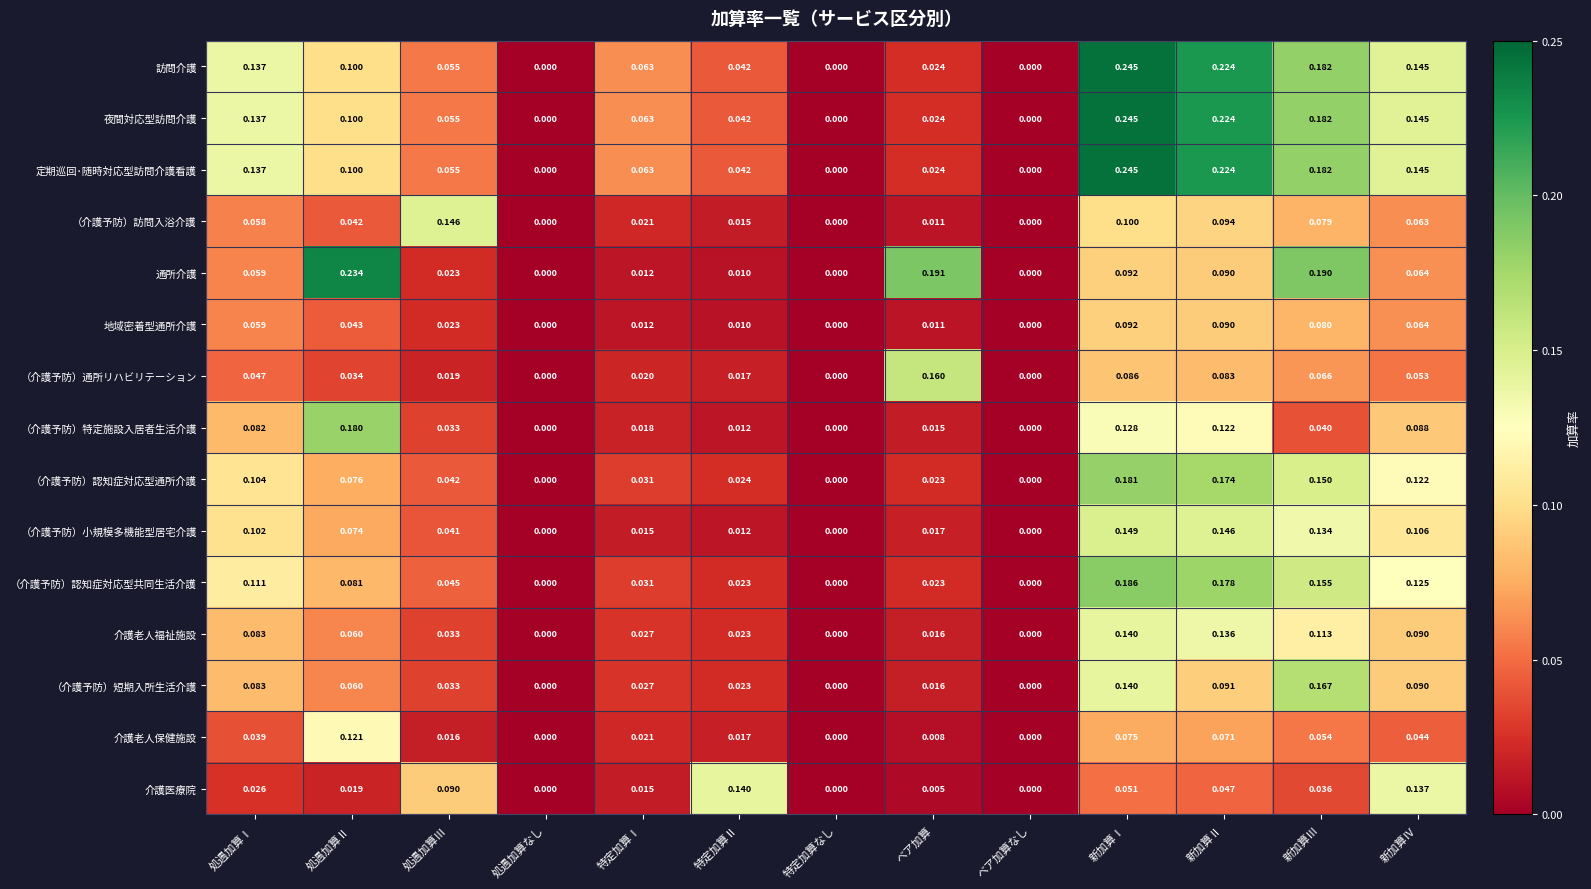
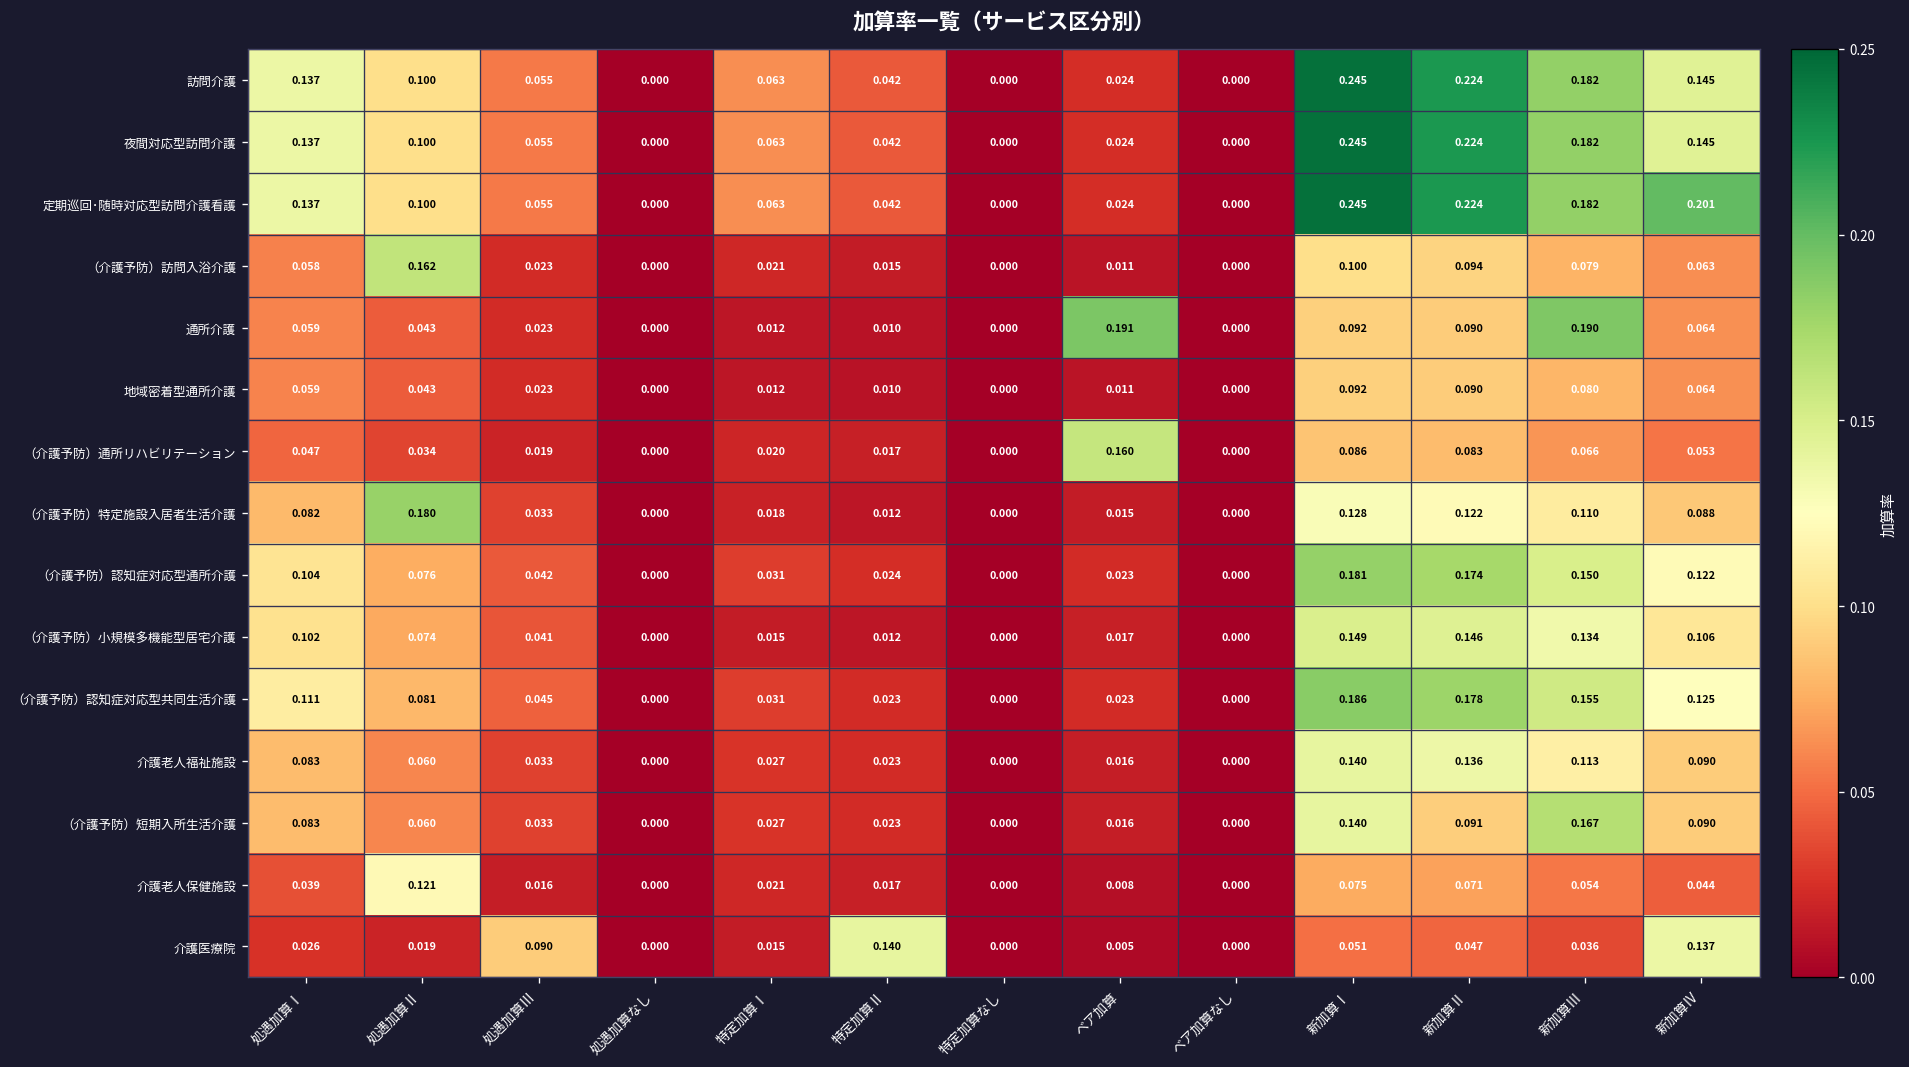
  {
    "訪問介護": {
      "処遇加算Ⅰ": 0.137,
      "処遇加算Ⅱ": 0.100,
      "処遇加算Ⅲ": 0.055,
      "処遇加算なし": 0.000,
      "特定加算Ⅰ": 0.063,
      "特定加算Ⅱ": 0.042,
      "特定加算なし": 0.000,
      "ベア加算": 0.024,
      "ベア加算なし": 0.000,
      "新加算Ⅰ": 0.245,
      "新加算Ⅱ": 0.224,
      "新加算Ⅲ": 0.182,
      "新加算Ⅳ": 0.145
    },
    "夜間対応型訪問介護": {
      "処遇加算Ⅰ": 0.137,
      "処遇加算Ⅱ": 0.100,
      "処遇加算Ⅲ": 0.055,
      "処遇加算なし": 0.000,
      "特定加算Ⅰ": 0.063,
      "特定加算Ⅱ": 0.042,
      "特定加算なし": 0.000,
      "ベア加算": 0.024,
      "ベア加算なし": 0.000,
      "新加算Ⅰ": 0.245,
      "新加算Ⅱ": 0.224,
      "新加算Ⅲ": 0.182,
      "新加算Ⅳ": 0.145
    },
    "定期巡回･随時対応型訪問介護看護": {
      "処遇加算Ⅰ": 0.137,
      "処遇加算Ⅱ": 0.100,
      "処遇加算Ⅲ": 0.055,
      "処遇加算なし": 0.000,
      "特定加算Ⅰ": 0.063,
      "特定加算Ⅱ": 0.042,
      "特定加算なし": 0.000,
      "ベア加算": 0.024,
      "ベア加算なし": 0.000,
      "新加算Ⅰ": 0.245,
      "新加算Ⅱ": 0.224,
      "新加算Ⅲ": 0.182,
-     "新加算Ⅳ": 0.145
+     "新加算Ⅳ": 0.201
    },
    "（介護予防）訪問入浴介護": {
      "処遇加算Ⅰ": 0.058,
-     "処遇加算Ⅱ": 0.042,
-     "処遇加算Ⅲ": 0.146,
+     "処遇加算Ⅱ": 0.162,
+     "処遇加算Ⅲ": 0.023,
      "処遇加算なし": 0.000,
      "特定加算Ⅰ": 0.021,
      "特定加算Ⅱ": 0.015,
      "特定加算なし": 0.000,
      "ベア加算": 0.011,
      "ベア加算なし": 0.000,
      "新加算Ⅰ": 0.100,
      "新加算Ⅱ": 0.094,
      "新加算Ⅲ": 0.079,
      "新加算Ⅳ": 0.063
    },
    "通所介護": {
      "処遇加算Ⅰ": 0.059,
-     "処遇加算Ⅱ": 0.234,
+     "処遇加算Ⅱ": 0.043,
      "処遇加算Ⅲ": 0.023,
      "処遇加算なし": 0.000,
      "特定加算Ⅰ": 0.012,
      "特定加算Ⅱ": 0.010,
      "特定加算なし": 0.000,
      "ベア加算": 0.191,
      "ベア加算なし": 0.000,
      "新加算Ⅰ": 0.092,
      "新加算Ⅱ": 0.090,
      "新加算Ⅲ": 0.190,
      "新加算Ⅳ": 0.064
    },
    "地域密着型通所介護": {
      "処遇加算Ⅰ": 0.059,
      "処遇加算Ⅱ": 0.043,
      "処遇加算Ⅲ": 0.023,
      "処遇加算なし": 0.000,
      "特定加算Ⅰ": 0.012,
      "特定加算Ⅱ": 0.010,
      "特定加算なし": 0.000,
      "ベア加算": 0.011,
      "ベア加算なし": 0.000,
      "新加算Ⅰ": 0.092,
      "新加算Ⅱ": 0.090,
      "新加算Ⅲ": 0.080,
      "新加算Ⅳ": 0.064
    },
    "（介護予防）通所リハビリテーション": {
      "処遇加算Ⅰ": 0.047,
      "処遇加算Ⅱ": 0.034,
      "処遇加算Ⅲ": 0.019,
      "処遇加算なし": 0.000,
      "特定加算Ⅰ": 0.020,
      "特定加算Ⅱ": 0.017,
      "特定加算なし": 0.000,
      "ベア加算": 0.160,
      "ベア加算なし": 0.000,
      "新加算Ⅰ": 0.086,
      "新加算Ⅱ": 0.083,
      "新加算Ⅲ": 0.066,
      "新加算Ⅳ": 0.053
    },
    "（介護予防）特定施設入居者生活介護": {
      "処遇加算Ⅰ": 0.082,
      "処遇加算Ⅱ": 0.180,
      "処遇加算Ⅲ": 0.033,
      "処遇加算なし": 0.000,
      "特定加算Ⅰ": 0.018,
      "特定加算Ⅱ": 0.012,
      "特定加算なし": 0.000,
      "ベア加算": 0.015,
      "ベア加算なし": 0.000,
      "新加算Ⅰ": 0.128,
      "新加算Ⅱ": 0.122,
-     "新加算Ⅲ": 0.040,
+     "新加算Ⅲ": 0.110,
      "新加算Ⅳ": 0.088
    },
    "（介護予防）認知症対応型通所介護": {
      "処遇加算Ⅰ": 0.104,
      "処遇加算Ⅱ": 0.076,
      "処遇加算Ⅲ": 0.042,
      "処遇加算なし": 0.000,
      "特定加算Ⅰ": 0.031,
      "特定加算Ⅱ": 0.024,
      "特定加算なし": 0.000,
      "ベア加算": 0.023,
      "ベア加算なし": 0.000,
      "新加算Ⅰ": 0.181,
      "新加算Ⅱ": 0.174,
      "新加算Ⅲ": 0.150,
      "新加算Ⅳ": 0.122
    },
    "（介護予防）小規模多機能型居宅介護": {
      "処遇加算Ⅰ": 0.102,
      "処遇加算Ⅱ": 0.074,
      "処遇加算Ⅲ": 0.041,
      "処遇加算なし": 0.000,
      "特定加算Ⅰ": 0.015,
      "特定加算Ⅱ": 0.012,
      "特定加算なし": 0.000,
      "ベア加算": 0.017,
      "ベア加算なし": 0.000,
      "新加算Ⅰ": 0.149,
      "新加算Ⅱ": 0.146,
      "新加算Ⅲ": 0.134,
      "新加算Ⅳ": 0.106
    },
    "（介護予防）認知症対応型共同生活介護": {
      "処遇加算Ⅰ": 0.111,
      "処遇加算Ⅱ": 0.081,
      "処遇加算Ⅲ": 0.045,
      "処遇加算なし": 0.000,
      "特定加算Ⅰ": 0.031,
      "特定加算Ⅱ": 0.023,
      "特定加算なし": 0.000,
      "ベア加算": 0.023,
      "ベア加算なし": 0.000,
      "新加算Ⅰ": 0.186,
      "新加算Ⅱ": 0.178,
      "新加算Ⅲ": 0.155,
      "新加算Ⅳ": 0.125
    },
    "介護老人福祉施設": {
      "処遇加算Ⅰ": 0.083,
      "処遇加算Ⅱ": 0.060,
      "処遇加算Ⅲ": 0.033,
      "処遇加算なし": 0.000,
      "特定加算Ⅰ": 0.027,
      "特定加算Ⅱ": 0.023,
      "特定加算なし": 0.000,
      "ベア加算": 0.016,
      "ベア加算なし": 0.000,
      "新加算Ⅰ": 0.140,
      "新加算Ⅱ": 0.136,
      "新加算Ⅲ": 0.113,
      "新加算Ⅳ": 0.090
    },
    "（介護予防）短期入所生活介護": {
      "処遇加算Ⅰ": 0.083,
      "処遇加算Ⅱ": 0.060,
      "処遇加算Ⅲ": 0.033,
      "処遇加算なし": 0.000,
      "特定加算Ⅰ": 0.027,
      "特定加算Ⅱ": 0.023,
      "特定加算なし": 0.000,
      "ベア加算": 0.016,
      "ベア加算なし": 0.000,
      "新加算Ⅰ": 0.140,
      "新加算Ⅱ": 0.091,
      "新加算Ⅲ": 0.167,
      "新加算Ⅳ": 0.090
    },
    "介護老人保健施設": {
      "処遇加算Ⅰ": 0.039,
      "処遇加算Ⅱ": 0.121,
      "処遇加算Ⅲ": 0.016,
      "処遇加算なし": 0.000,
      "特定加算Ⅰ": 0.021,
      "特定加算Ⅱ": 0.017,
      "特定加算なし": 0.000,
      "ベア加算": 0.008,
      "ベア加算なし": 0.000,
      "新加算Ⅰ": 0.075,
      "新加算Ⅱ": 0.071,
      "新加算Ⅲ": 0.054,
      "新加算Ⅳ": 0.044
    },
    "介護医療院": {
      "処遇加算Ⅰ": 0.026,
      "処遇加算Ⅱ": 0.019,
      "処遇加算Ⅲ": 0.090,
      "処遇加算なし": 0.000,
      "特定加算Ⅰ": 0.015,
      "特定加算Ⅱ": 0.140,
      "特定加算なし": 0.000,
      "ベア加算": 0.005,
      "ベア加算なし": 0.000,
      "新加算Ⅰ": 0.051,
      "新加算Ⅱ": 0.047,
      "新加算Ⅲ": 0.036,
      "新加算Ⅳ": 0.137
    }
  }
